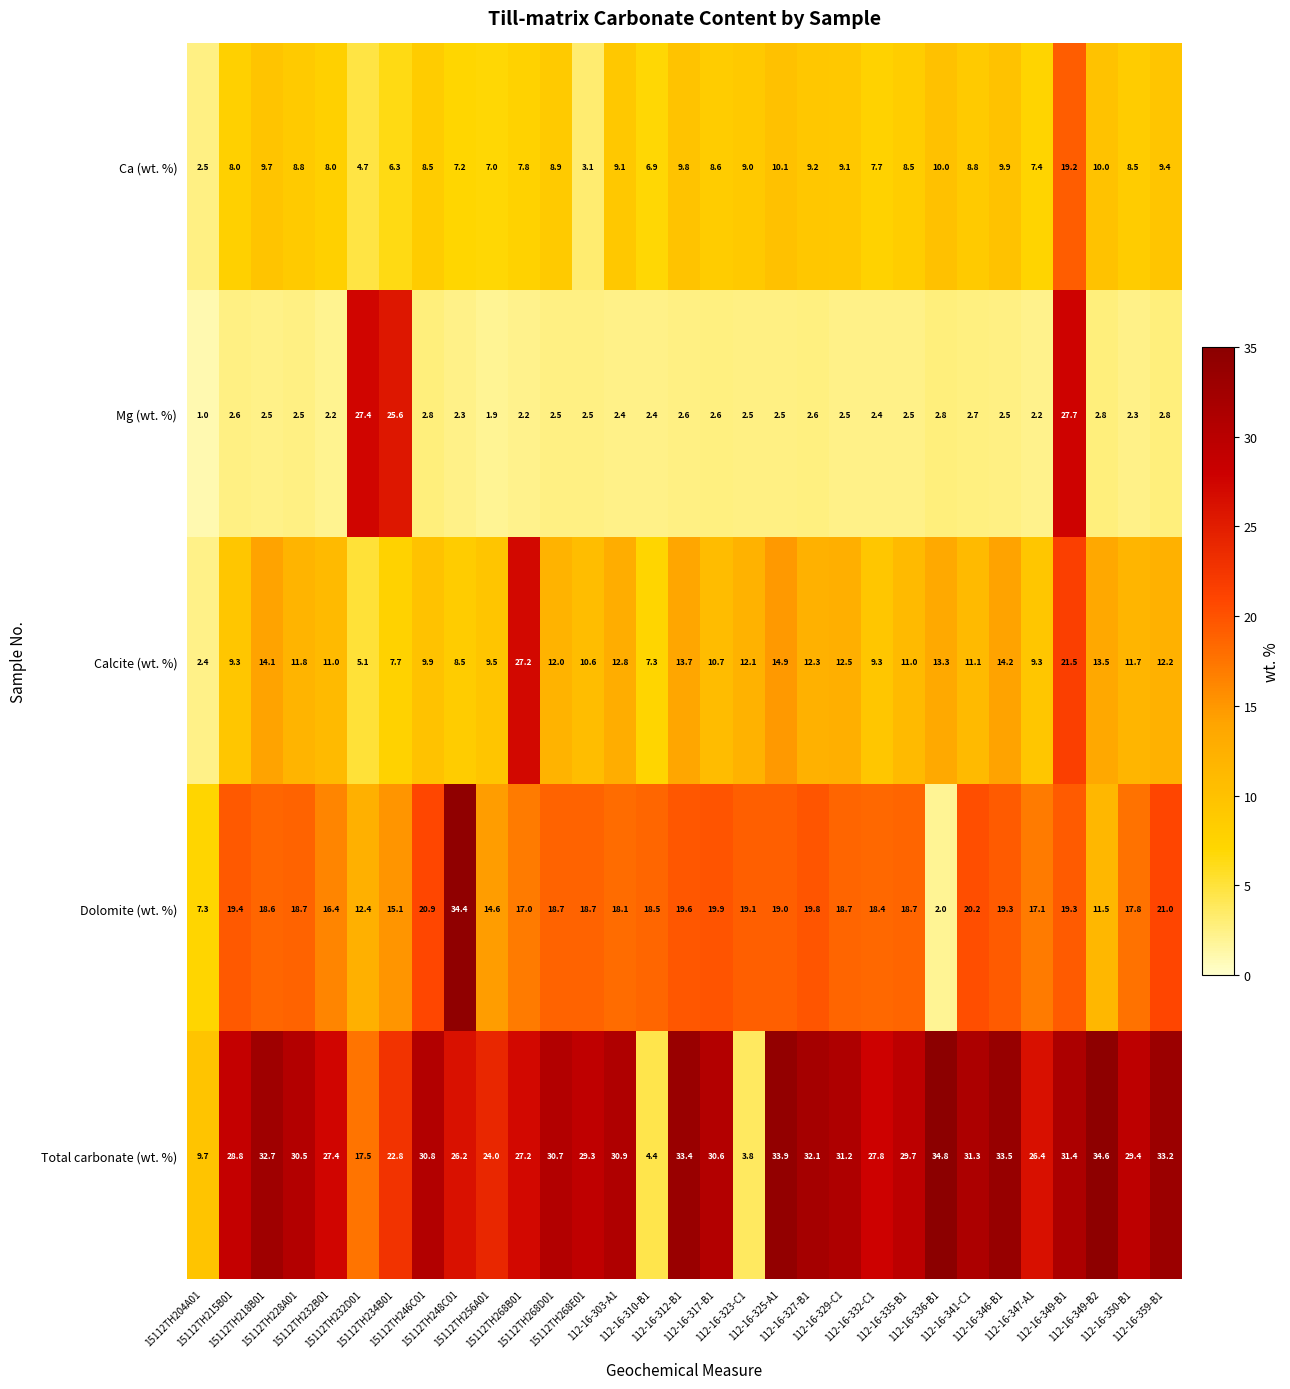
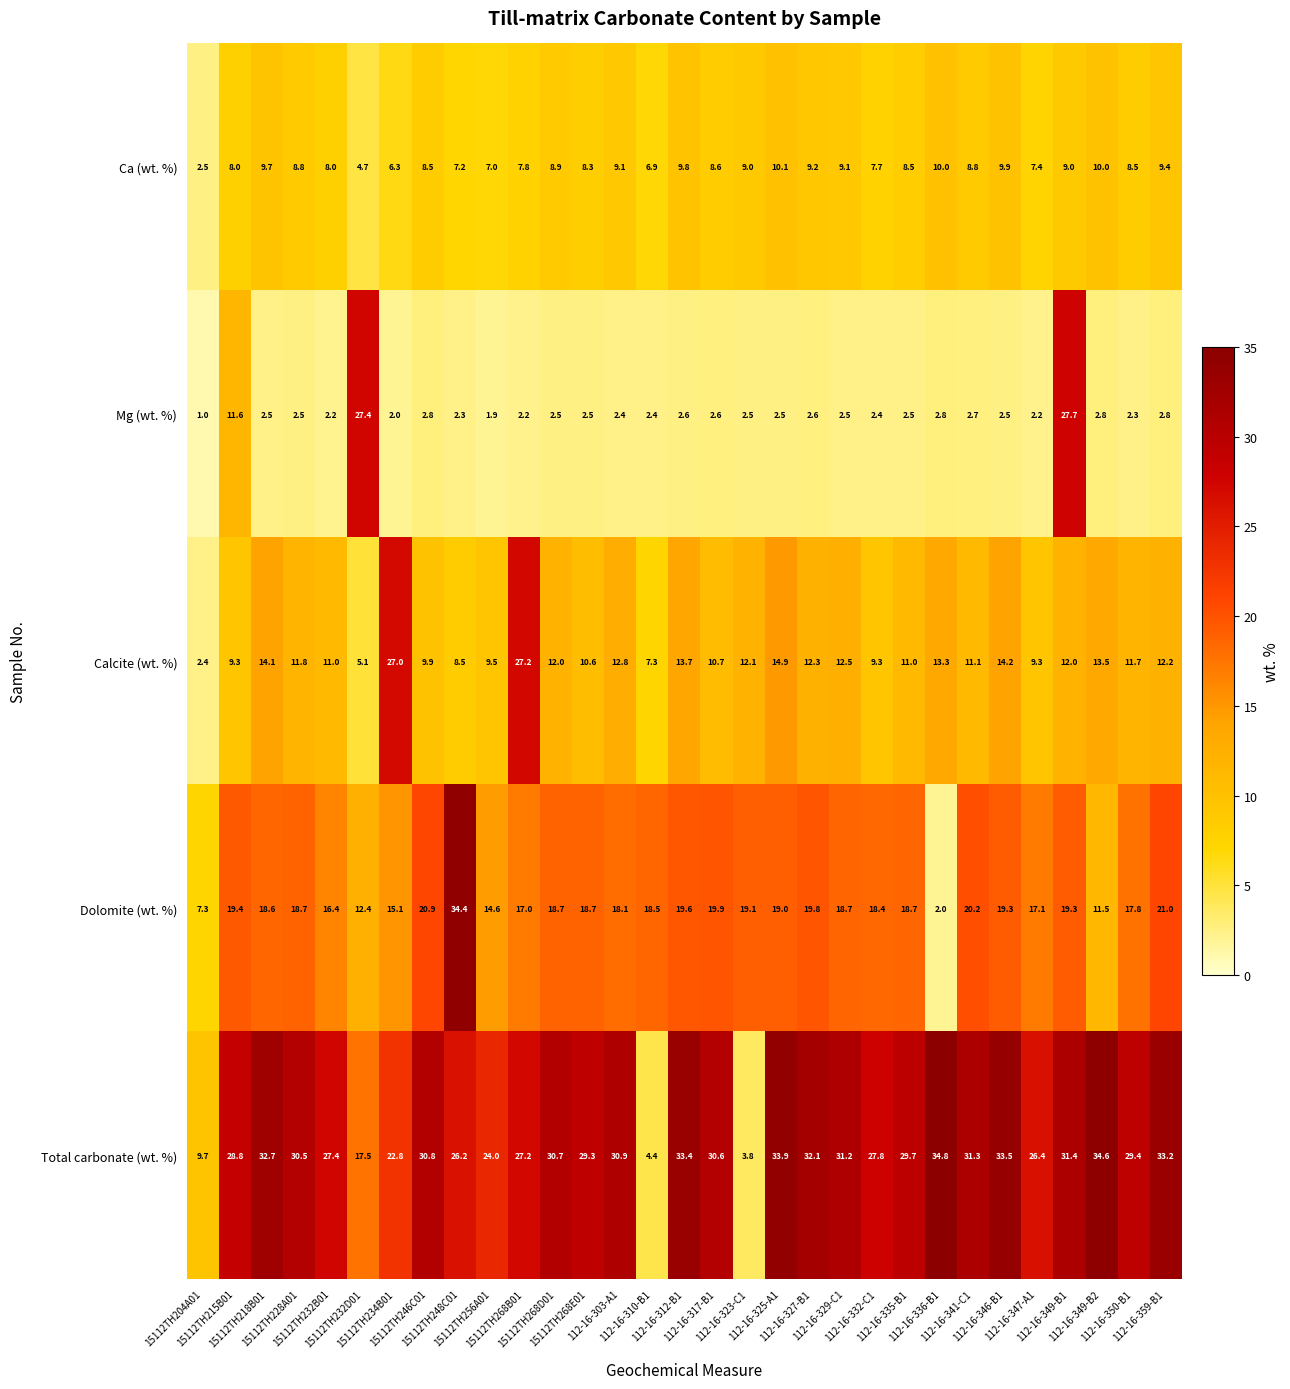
  {
    "Ca (wt. %)": {
      "15112TH204A01": 2.5,
      "15112TH215B01": 8.0,
      "15112TH218B01": 9.7,
      "15112TH228A01": 8.8,
      "15112TH232B01": 8.0,
      "15112TH232D01": 4.7,
      "15112TH234B01": 6.3,
      "15112TH246C01": 8.5,
      "15112TH248C01": 7.2,
      "15112TH256A01": 7.0,
      "15112TH268B01": 7.8,
      "15112TH268D01": 8.9,
-     "15112TH268E01": 3.1,
+     "15112TH268E01": 8.3,
      "112-16-303-A1": 9.1,
      "112-16-310-B1": 6.9,
      "112-16-312-B1": 9.8,
      "112-16-317-B1": 8.6,
      "112-16-323-C1": 9.0,
      "112-16-325-A1": 10.1,
      "112-16-327-B1": 9.2,
      "112-16-329-C1": 9.1,
      "112-16-332-C1": 7.7,
      "112-16-335-B1": 8.5,
      "112-16-336-B1": 10.0,
      "112-16-341-C1": 8.8,
      "112-16-346-B1": 9.9,
      "112-16-347-A1": 7.4,
-     "112-16-349-B1": 19.2,
+     "112-16-349-B1": 9.0,
      "112-16-349-B2": 10.0,
      "112-16-350-B1": 8.5,
      "112-16-359-B1": 9.4
    },
    "Mg (wt. %)": {
      "15112TH204A01": 1.0,
-     "15112TH215B01": 2.6,
+     "15112TH215B01": 11.6,
      "15112TH218B01": 2.5,
      "15112TH228A01": 2.5,
      "15112TH232B01": 2.2,
      "15112TH232D01": 27.4,
-     "15112TH234B01": 25.6,
+     "15112TH234B01": 2.0,
      "15112TH246C01": 2.8,
      "15112TH248C01": 2.3,
      "15112TH256A01": 1.9,
      "15112TH268B01": 2.2,
      "15112TH268D01": 2.5,
      "15112TH268E01": 2.5,
      "112-16-303-A1": 2.4,
      "112-16-310-B1": 2.4,
      "112-16-312-B1": 2.6,
      "112-16-317-B1": 2.6,
      "112-16-323-C1": 2.5,
      "112-16-325-A1": 2.5,
      "112-16-327-B1": 2.6,
      "112-16-329-C1": 2.5,
      "112-16-332-C1": 2.4,
      "112-16-335-B1": 2.5,
      "112-16-336-B1": 2.8,
      "112-16-341-C1": 2.7,
      "112-16-346-B1": 2.5,
      "112-16-347-A1": 2.2,
      "112-16-349-B1": 27.7,
      "112-16-349-B2": 2.8,
      "112-16-350-B1": 2.3,
      "112-16-359-B1": 2.8
    },
    "Calcite (wt. %)": {
      "15112TH204A01": 2.4,
      "15112TH215B01": 9.3,
      "15112TH218B01": 14.1,
      "15112TH228A01": 11.8,
      "15112TH232B01": 11.0,
      "15112TH232D01": 5.1,
-     "15112TH234B01": 7.7,
+     "15112TH234B01": 27.0,
      "15112TH246C01": 9.9,
      "15112TH248C01": 8.5,
      "15112TH256A01": 9.5,
      "15112TH268B01": 27.2,
      "15112TH268D01": 12.0,
      "15112TH268E01": 10.6,
      "112-16-303-A1": 12.8,
      "112-16-310-B1": 7.3,
      "112-16-312-B1": 13.7,
      "112-16-317-B1": 10.7,
      "112-16-323-C1": 12.1,
      "112-16-325-A1": 14.9,
      "112-16-327-B1": 12.3,
      "112-16-329-C1": 12.5,
      "112-16-332-C1": 9.3,
      "112-16-335-B1": 11.0,
      "112-16-336-B1": 13.3,
      "112-16-341-C1": 11.1,
      "112-16-346-B1": 14.2,
      "112-16-347-A1": 9.3,
-     "112-16-349-B1": 21.5,
+     "112-16-349-B1": 12.0,
      "112-16-349-B2": 13.5,
      "112-16-350-B1": 11.7,
      "112-16-359-B1": 12.2
    },
    "Dolomite (wt. %)": {
      "15112TH204A01": 7.3,
      "15112TH215B01": 19.4,
      "15112TH218B01": 18.6,
      "15112TH228A01": 18.7,
      "15112TH232B01": 16.4,
      "15112TH232D01": 12.4,
      "15112TH234B01": 15.1,
      "15112TH246C01": 20.9,
      "15112TH248C01": 34.4,
      "15112TH256A01": 14.6,
      "15112TH268B01": 17.0,
      "15112TH268D01": 18.7,
      "15112TH268E01": 18.7,
      "112-16-303-A1": 18.1,
      "112-16-310-B1": 18.5,
      "112-16-312-B1": 19.6,
      "112-16-317-B1": 19.9,
      "112-16-323-C1": 19.1,
      "112-16-325-A1": 19.0,
      "112-16-327-B1": 19.8,
      "112-16-329-C1": 18.7,
      "112-16-332-C1": 18.4,
      "112-16-335-B1": 18.7,
      "112-16-336-B1": 2.0,
      "112-16-341-C1": 20.2,
      "112-16-346-B1": 19.3,
      "112-16-347-A1": 17.1,
      "112-16-349-B1": 19.3,
      "112-16-349-B2": 11.5,
      "112-16-350-B1": 17.8,
      "112-16-359-B1": 21.0
    },
    "Total carbonate (wt. %)": {
      "15112TH204A01": 9.7,
      "15112TH215B01": 28.8,
      "15112TH218B01": 32.7,
      "15112TH228A01": 30.5,
      "15112TH232B01": 27.4,
      "15112TH232D01": 17.5,
      "15112TH234B01": 22.8,
      "15112TH246C01": 30.8,
      "15112TH248C01": 26.2,
      "15112TH256A01": 24.0,
      "15112TH268B01": 27.2,
      "15112TH268D01": 30.7,
      "15112TH268E01": 29.3,
      "112-16-303-A1": 30.9,
      "112-16-310-B1": 4.4,
      "112-16-312-B1": 33.4,
      "112-16-317-B1": 30.6,
      "112-16-323-C1": 3.8,
      "112-16-325-A1": 33.9,
      "112-16-327-B1": 32.1,
      "112-16-329-C1": 31.2,
      "112-16-332-C1": 27.8,
      "112-16-335-B1": 29.7,
      "112-16-336-B1": 34.8,
      "112-16-341-C1": 31.3,
      "112-16-346-B1": 33.5,
      "112-16-347-A1": 26.4,
      "112-16-349-B1": 31.4,
      "112-16-349-B2": 34.6,
      "112-16-350-B1": 29.4,
      "112-16-359-B1": 33.2
    }
  }
